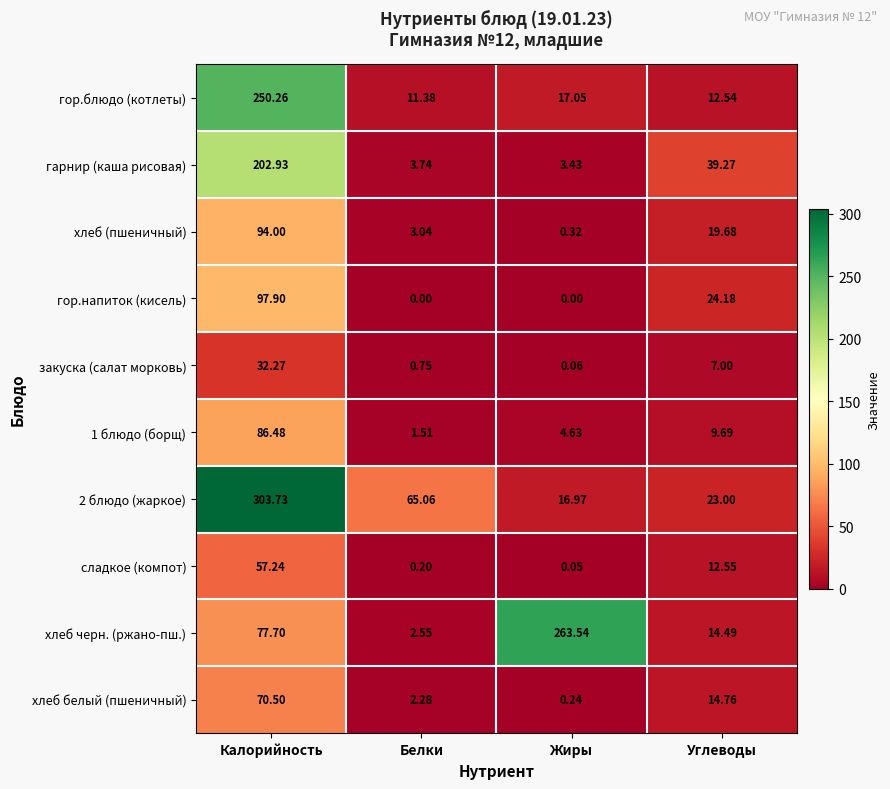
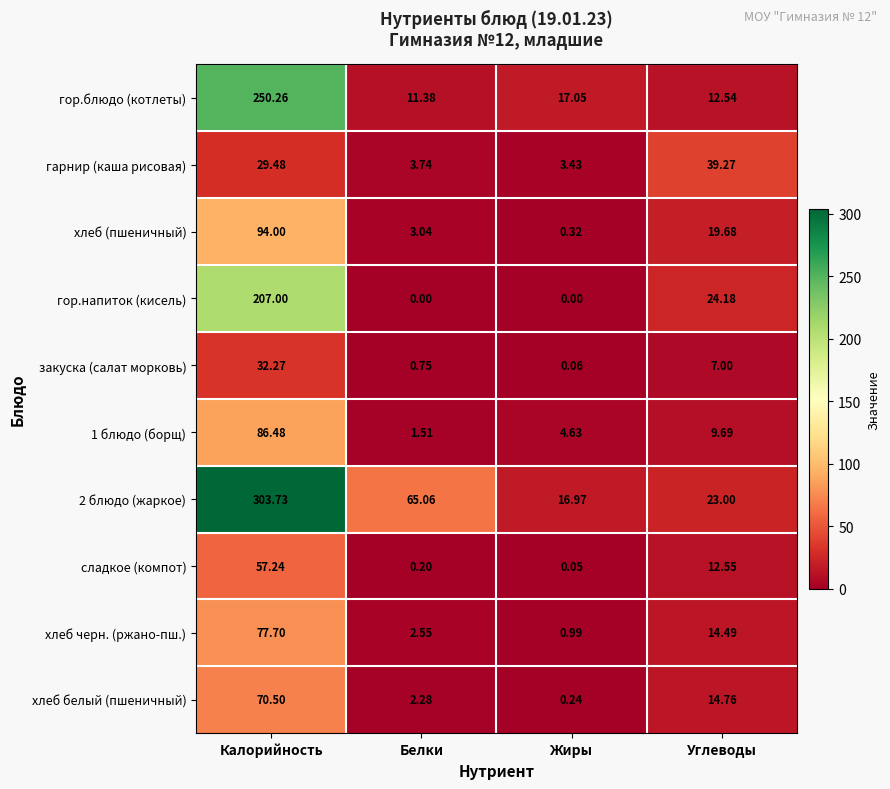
  {
    "гор.блюдо (котлеты)": {
      "Калорийность": 250.26,
      "Белки": 11.38,
      "Жиры": 17.05,
      "Углеводы": 12.54
    },
    "гарнир (каша рисовая)": {
-     "Калорийность": 202.93,
+     "Калорийность": 29.48,
      "Белки": 3.74,
      "Жиры": 3.43,
      "Углеводы": 39.27
    },
    "хлеб (пшеничный)": {
      "Калорийность": 94.00,
      "Белки": 3.04,
      "Жиры": 0.32,
      "Углеводы": 19.68
    },
    "гор.напиток (кисель)": {
-     "Калорийность": 97.90,
+     "Калорийность": 207.00,
      "Белки": 0.00,
      "Жиры": 0.00,
      "Углеводы": 24.18
    },
    "закуска (салат морковь)": {
      "Калорийность": 32.27,
      "Белки": 0.75,
      "Жиры": 0.06,
      "Углеводы": 7.00
    },
    "1 блюдо (борщ)": {
      "Калорийность": 86.48,
      "Белки": 1.51,
      "Жиры": 4.63,
      "Углеводы": 9.69
    },
    "2 блюдо (жаркое)": {
      "Калорийность": 303.73,
      "Белки": 65.06,
      "Жиры": 16.97,
      "Углеводы": 23.00
    },
    "сладкое (компот)": {
      "Калорийность": 57.24,
      "Белки": 0.20,
      "Жиры": 0.05,
      "Углеводы": 12.55
    },
    "хлеб черн. (ржано-пш.)": {
      "Калорийность": 77.70,
      "Белки": 2.55,
-     "Жиры": 263.54,
+     "Жиры": 0.99,
      "Углеводы": 14.49
    },
    "хлеб белый (пшеничный)": {
      "Калорийность": 70.50,
      "Белки": 2.28,
      "Жиры": 0.24,
      "Углеводы": 14.76
    }
  }
